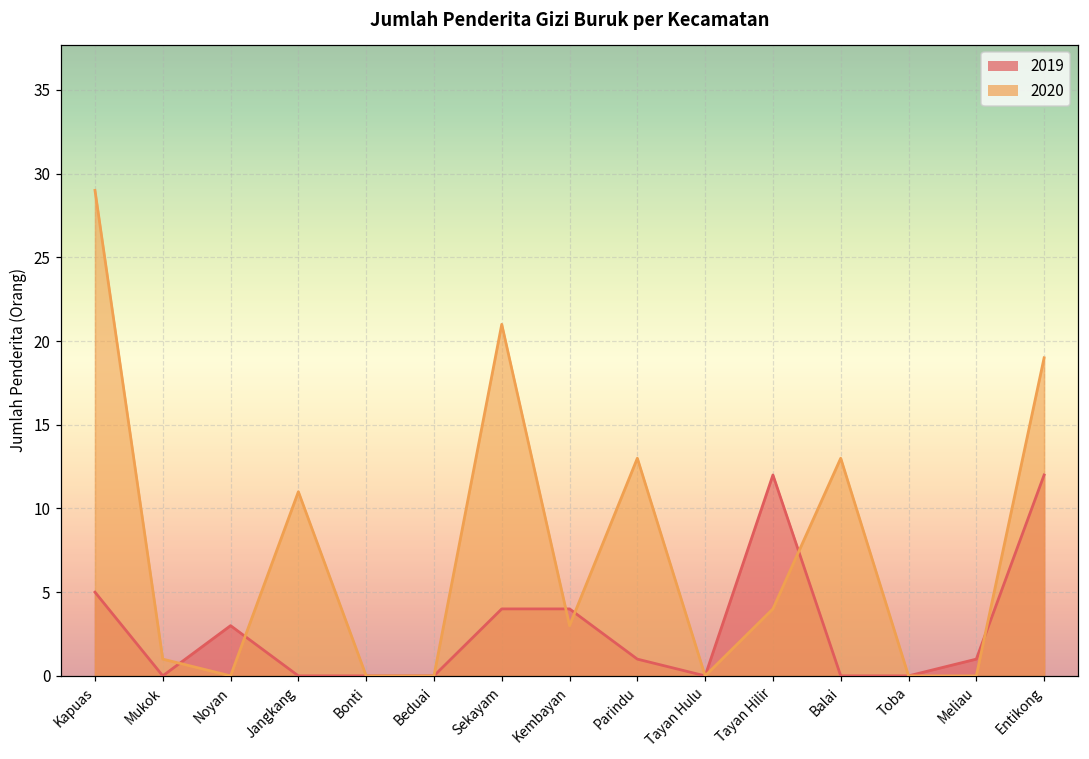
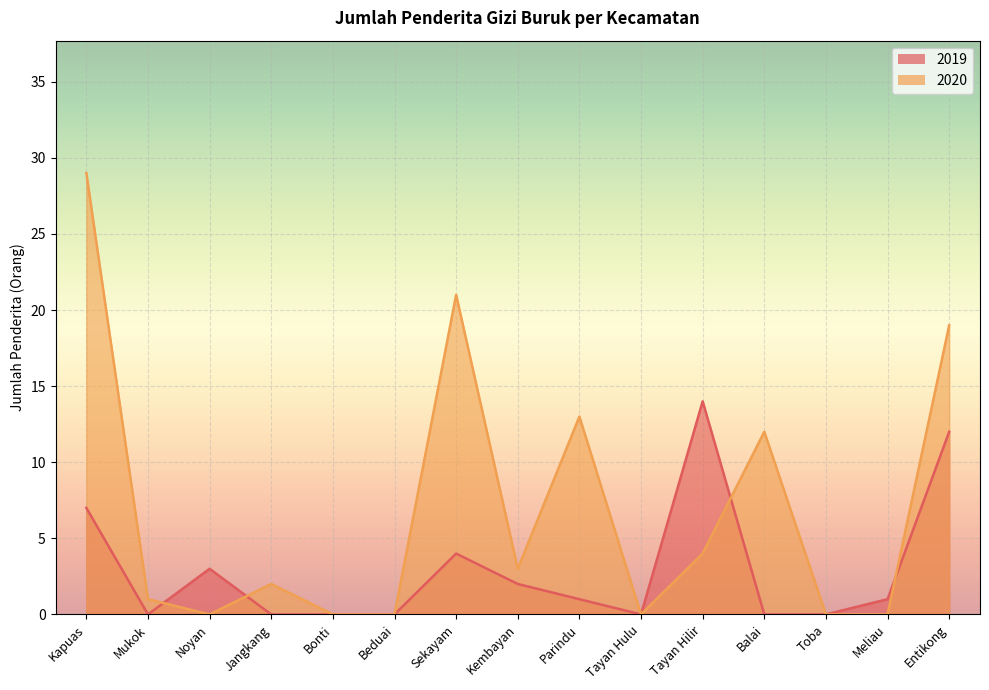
  {
    "2019": {
-     "Kapuas": 5,
+     "Kapuas": 7,
      "Mukok": 0,
      "Noyan": 3,
      "Jangkang": 0,
      "Sekayam": 4,
-     "Kembayan": 4,
+     "Kembayan": 2,
      "Parindu": 1,
-     "Tayan Hilir": 12,
+     "Tayan Hilir": 14,
      "Balai": 0,
      "Meliau": 1,
      "Entikong": 12
    },
    "2020": {
      "Kapuas": 29,
      "Mukok": 1,
      "Noyan": 0,
-     "Jangkang": 11,
+     "Jangkang": 2,
      "Sekayam": 21,
      "Kembayan": 3,
      "Parindu": 13,
      "Tayan Hilir": 4,
-     "Balai": 13,
+     "Balai": 12,
      "Meliau": 0,
      "Entikong": 19
    }
  }
